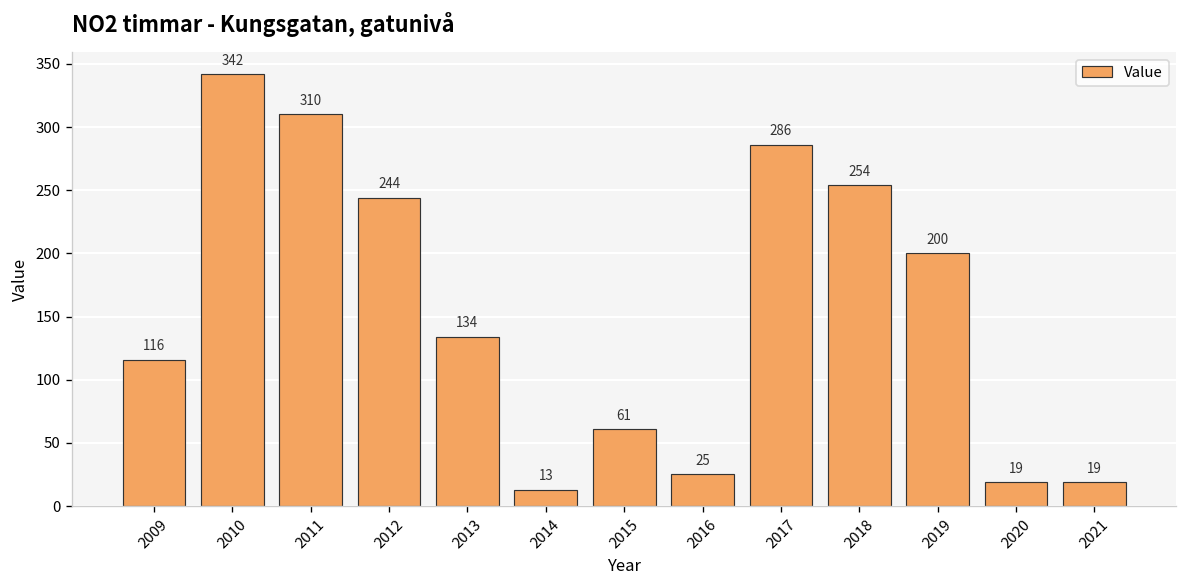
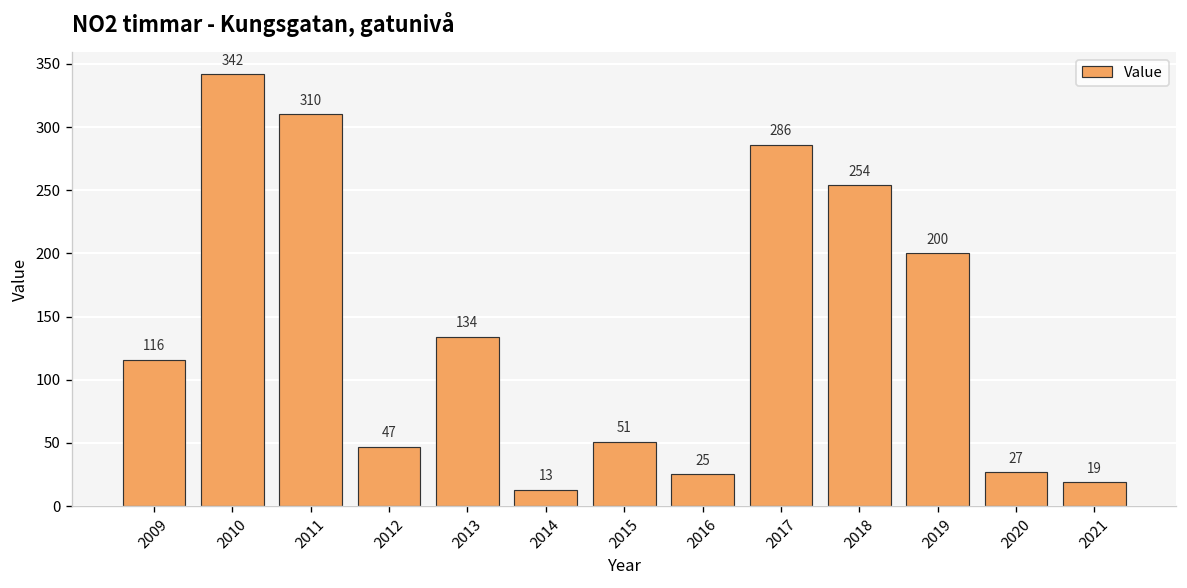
  {
    "2009": 116,
    "2010": 342,
    "2011": 310,
-   "2012": 244,
+   "2012": 47,
    "2013": 134,
    "2014": 13,
-   "2015": 61,
+   "2015": 51,
    "2016": 25,
    "2017": 286,
    "2018": 254,
    "2019": 200,
-   "2020": 19,
+   "2020": 27,
    "2021": 19
  }
